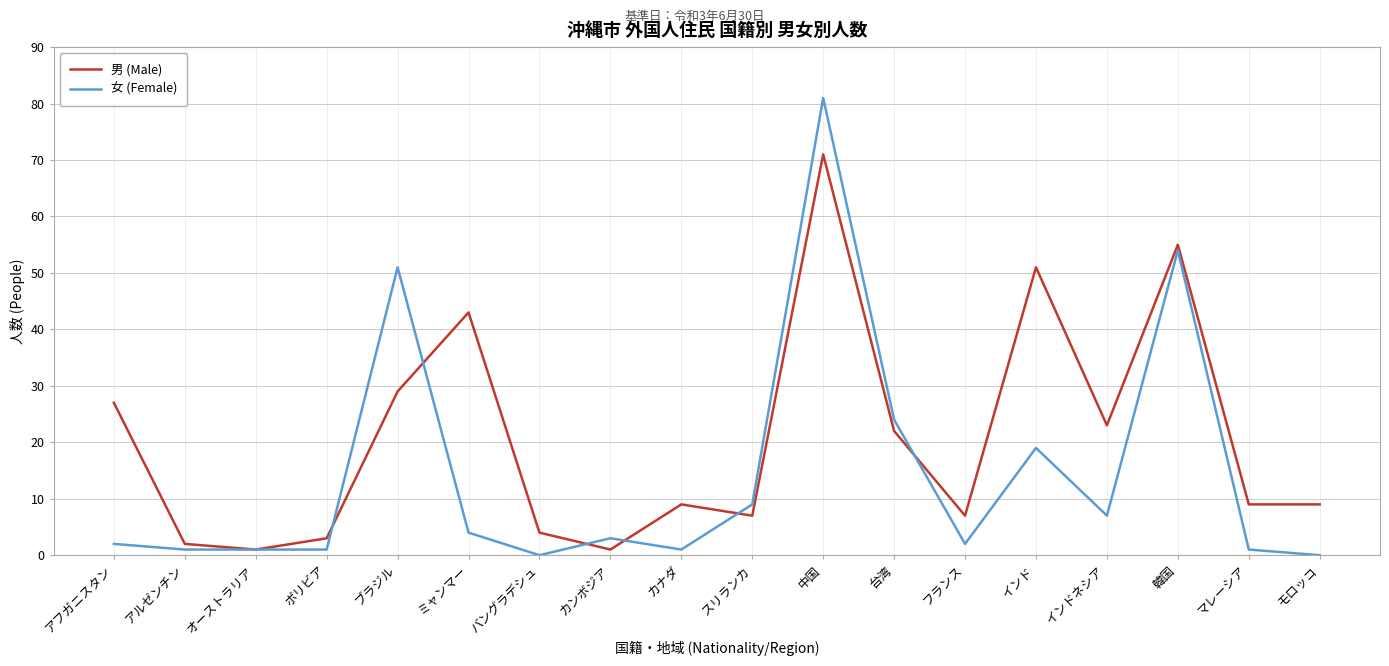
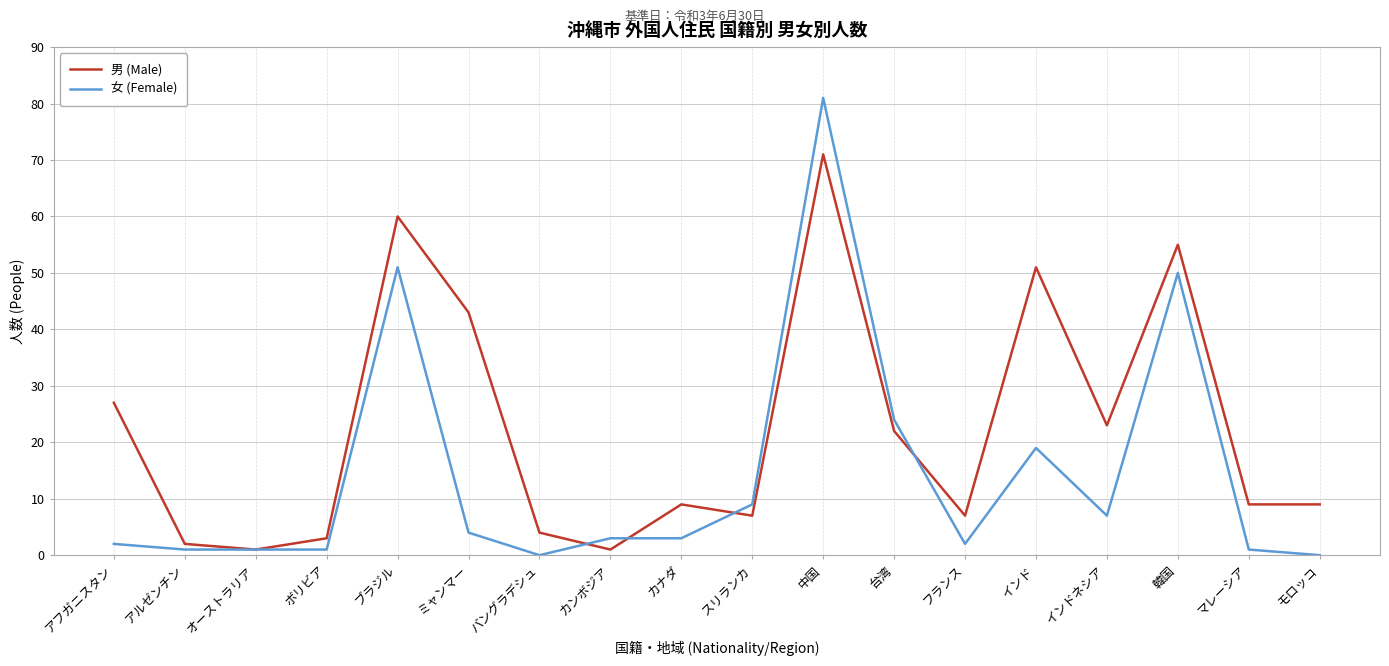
  {
    "男 (Male)": {
      "アフガニスタン": 27,
      "アルゼンチン": 2,
      "ボリビア": 3,
-     "ブラジル": 29,
+     "ブラジル": 60,
      "ミャンマー": 43,
      "バングラデシュ": 4,
      "カンボジア": 1,
      "カナダ": 9,
      "スリランカ": 7,
      "中国": 71,
      "台湾": 22,
      "フランス": 7,
      "インド": 51,
      "インドネシア": 23,
      "韓国": 55,
      "マレーシア": 9,
      "モロッコ": 9
    },
    "女 (Female)": {
      "アフガニスタン": 2,
      "アルゼンチン": 1,
      "ボリビア": 1,
      "ブラジル": 51,
      "ミャンマー": 4,
      "バングラデシュ": 0,
      "カンボジア": 3,
-     "カナダ": 1,
+     "カナダ": 3,
      "スリランカ": 9,
      "中国": 81,
      "台湾": 24,
      "フランス": 2,
      "インド": 19,
      "インドネシア": 7,
-     "韓国": 54,
+     "韓国": 50,
      "マレーシア": 1,
      "モロッコ": 0
    }
  }
